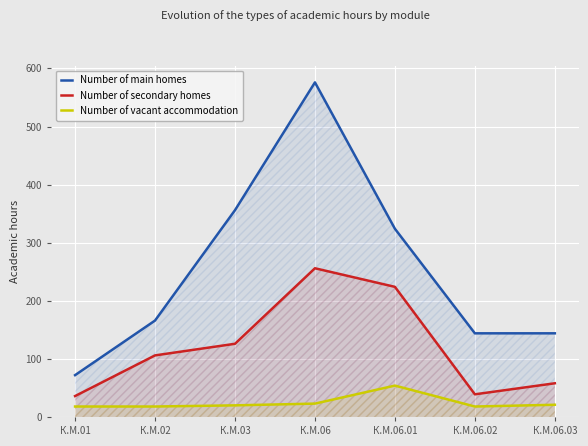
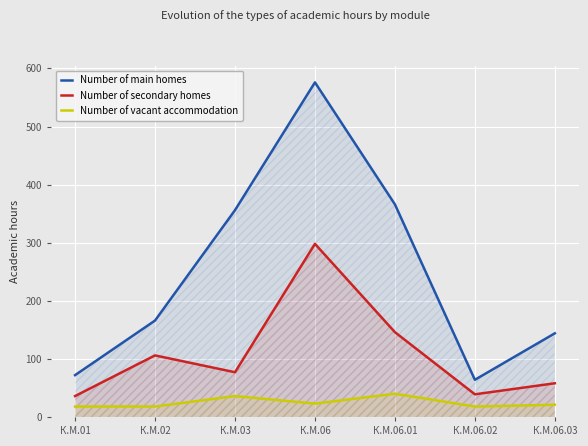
  {
    "Number of main homes": {
      "К.М.01": 70,
      "К.М.02": 170,
      "К.М.03": 360,
      "К.М.06": 580,
-     "К.М.06.01": 320,
-     "К.М.06.02": 140,
+     "К.М.06.01": 370,
+     "К.М.06.02": 60,
      "К.М.06.03": 140
    },
    "Number of secondary homes": {
      "К.М.01": 40,
      "К.М.02": 110,
-     "К.М.03": 130,
-     "К.М.06": 260,
-     "К.М.06.01": 220,
+     "К.М.03": 80,
+     "К.М.06": 300,
+     "К.М.06.01": 150,
      "К.М.06.02": 40,
      "К.М.06.03": 60
    },
    "Number of vacant accommodation": {
      "К.М.01": 20,
      "К.М.02": 20,
-     "К.М.03": 20,
+     "К.М.03": 40,
      "К.М.06": 20,
-     "К.М.06.01": 50,
+     "К.М.06.01": 40,
      "К.М.06.02": 20,
      "К.М.06.03": 20
    }
  }
